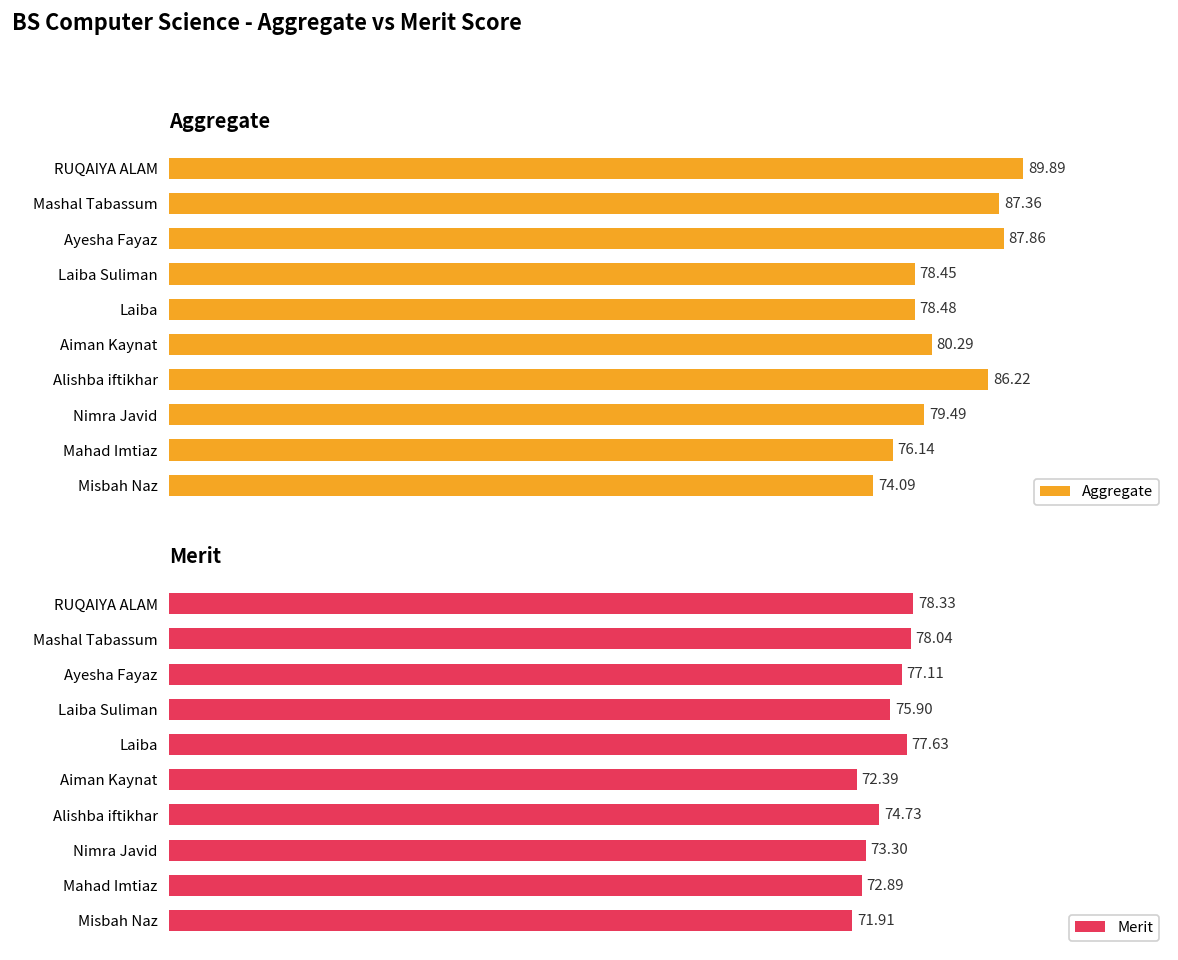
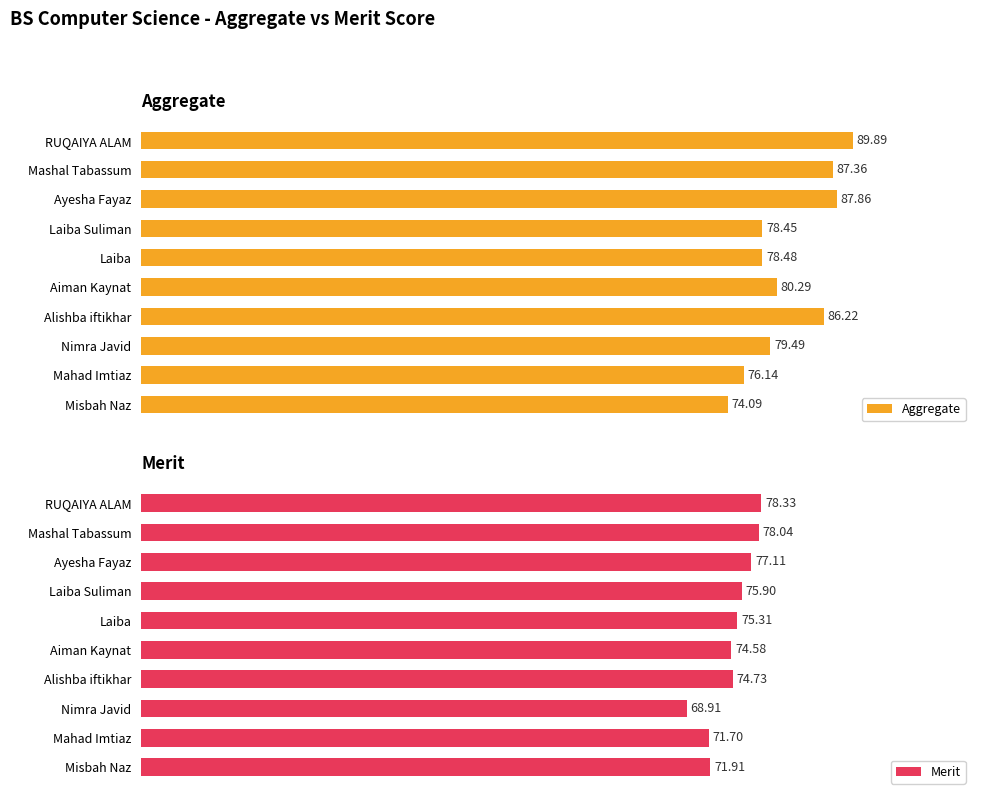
  {
    "Aggregate": {
      "RUQAIYA ALAM": 89.89,
      "Mashal Tabassum": 87.36,
      "Ayesha Fayaz": 87.86,
      "Laiba Suliman": 78.45,
      "Laiba": 78.48,
      "Aiman Kaynat": 80.29,
      "Alishba iftikhar": 86.22,
      "Nimra Javid": 79.49,
      "Mahad Imtiaz": 76.14,
      "Misbah Naz": 74.09
    },
    "Merit": {
      "RUQAIYA ALAM": 78.33,
      "Mashal Tabassum": 78.04,
      "Ayesha Fayaz": 77.11,
      "Laiba Suliman": 75.90,
-     "Laiba": 77.63,
-     "Aiman Kaynat": 72.39,
+     "Laiba": 75.31,
+     "Aiman Kaynat": 74.58,
      "Alishba iftikhar": 74.73,
-     "Nimra Javid": 73.30,
-     "Mahad Imtiaz": 72.89,
+     "Nimra Javid": 68.91,
+     "Mahad Imtiaz": 71.70,
      "Misbah Naz": 71.91
    }
  }
